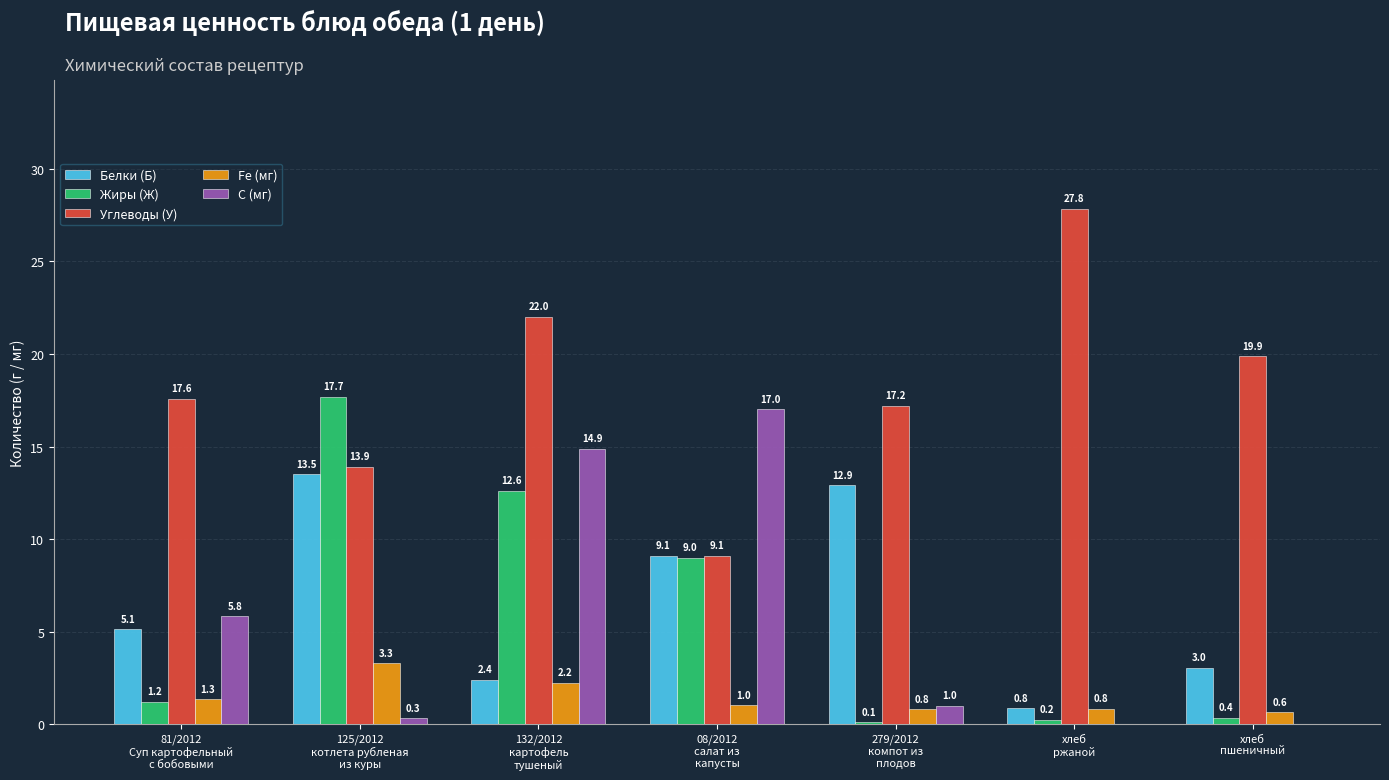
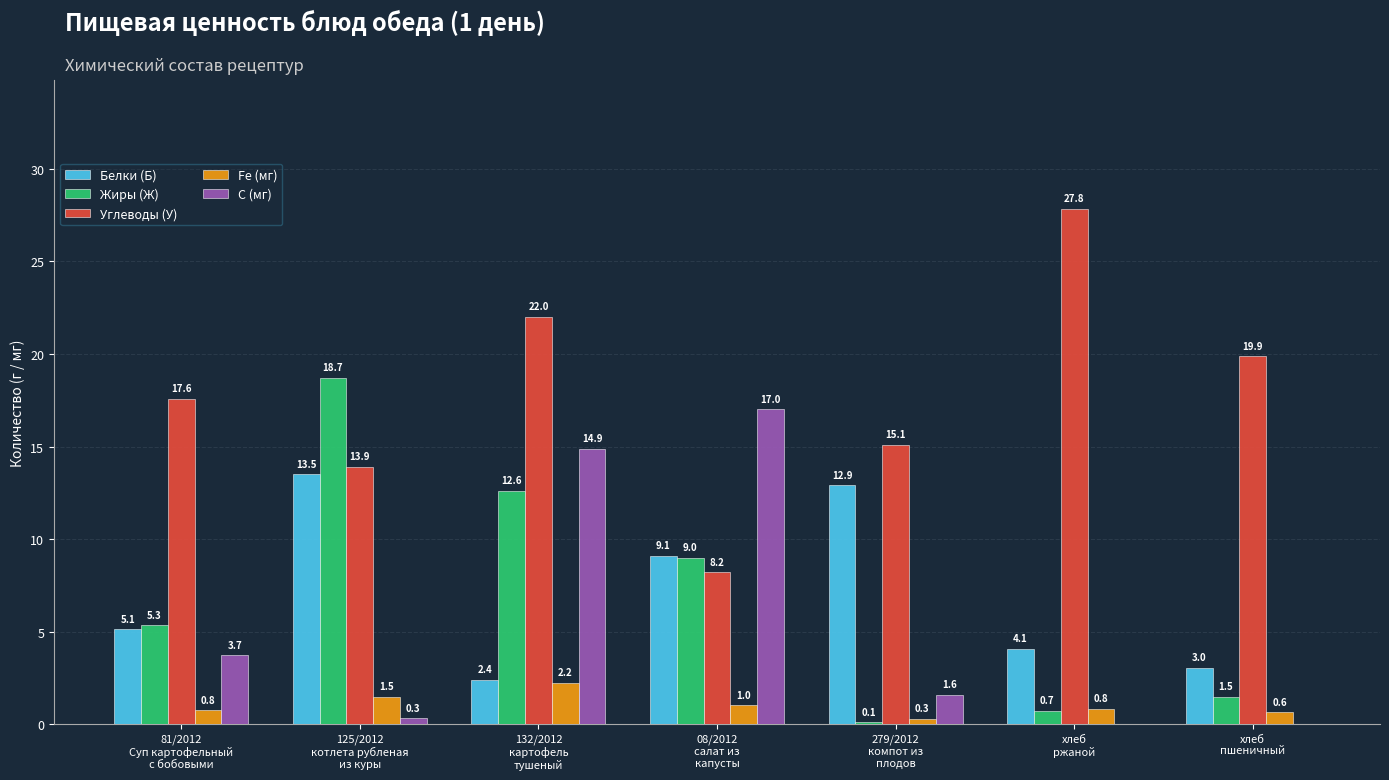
  {
    "Белки (Б)": {
      "81/2012 Суп картофельный с бобовыми": 5.1,
      "125/2012 котлета рубленая из куры": 13.5,
      "132/2012 картофель тушеный": 2.4,
      "08/2012 салат из капусты": 9.1,
      "279/2012 компот из плодов": 12.9,
-     "хлеб ржаной": 0.8,
+     "хлеб ржаной": 4.1,
      "хлеб пшеничный": 3.0
    },
    "Жиры (Ж)": {
-     "81/2012 Суп картофельный с бобовыми": 1.2,
-     "125/2012 котлета рубленая из куры": 17.7,
+     "81/2012 Суп картофельный с бобовыми": 5.3,
+     "125/2012 котлета рубленая из куры": 18.7,
      "132/2012 картофель тушеный": 12.6,
      "08/2012 салат из капусты": 9.0,
      "279/2012 компот из плодов": 0.1,
-     "хлеб ржаной": 0.2,
-     "хлеб пшеничный": 0.4
+     "хлеб ржаной": 0.7,
+     "хлеб пшеничный": 1.5
    },
    "Углеводы (У)": {
      "81/2012 Суп картофельный с бобовыми": 17.6,
      "125/2012 котлета рубленая из куры": 13.9,
      "132/2012 картофель тушеный": 22.0,
-     "08/2012 салат из капусты": 9.1,
-     "279/2012 компот из плодов": 17.2,
+     "08/2012 салат из капусты": 8.2,
+     "279/2012 компот из плодов": 15.1,
      "хлеб ржаной": 27.8,
      "хлеб пшеничный": 19.9
    },
    "Fe (мг)": {
-     "81/2012 Суп картофельный с бобовыми": 1.3,
-     "125/2012 котлета рубленая из куры": 3.3,
+     "81/2012 Суп картофельный с бобовыми": 0.8,
+     "125/2012 котлета рубленая из куры": 1.5,
      "132/2012 картофель тушеный": 2.2,
      "08/2012 салат из капусты": 1.0,
-     "279/2012 компот из плодов": 0.8,
+     "279/2012 компот из плодов": 0.3,
      "хлеб ржаной": 0.8,
      "хлеб пшеничный": 0.6
    },
    "C (мг)": {
-     "81/2012 Суп картофельный с бобовыми": 5.8,
+     "81/2012 Суп картофельный с бобовыми": 3.7,
      "125/2012 котлета рубленая из куры": 0.3,
      "132/2012 картофель тушеный": 14.9,
      "08/2012 салат из капусты": 17.0,
-     "279/2012 компот из плодов": 1.0
+     "279/2012 компот из плодов": 1.6
    }
  }
